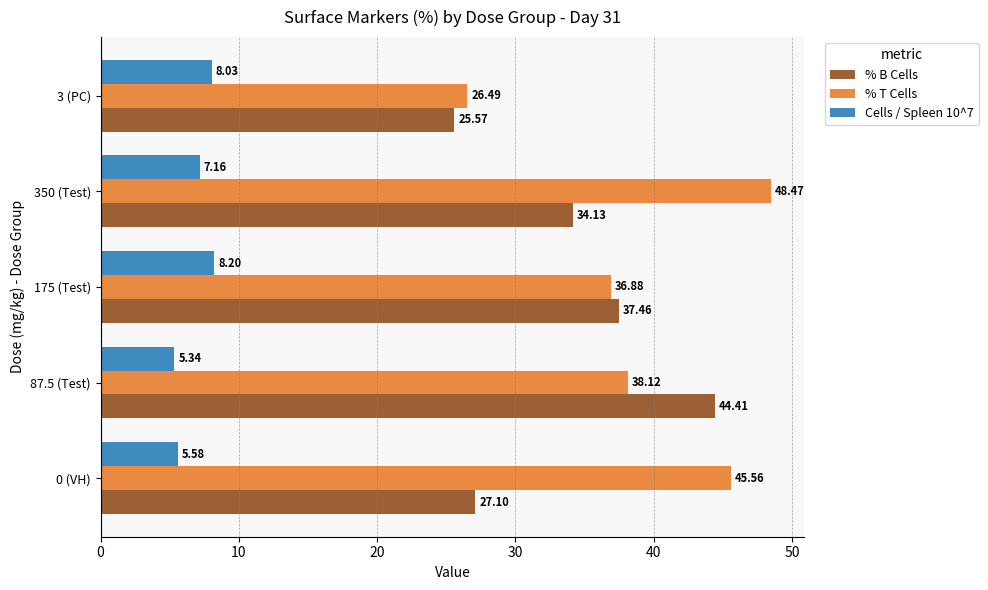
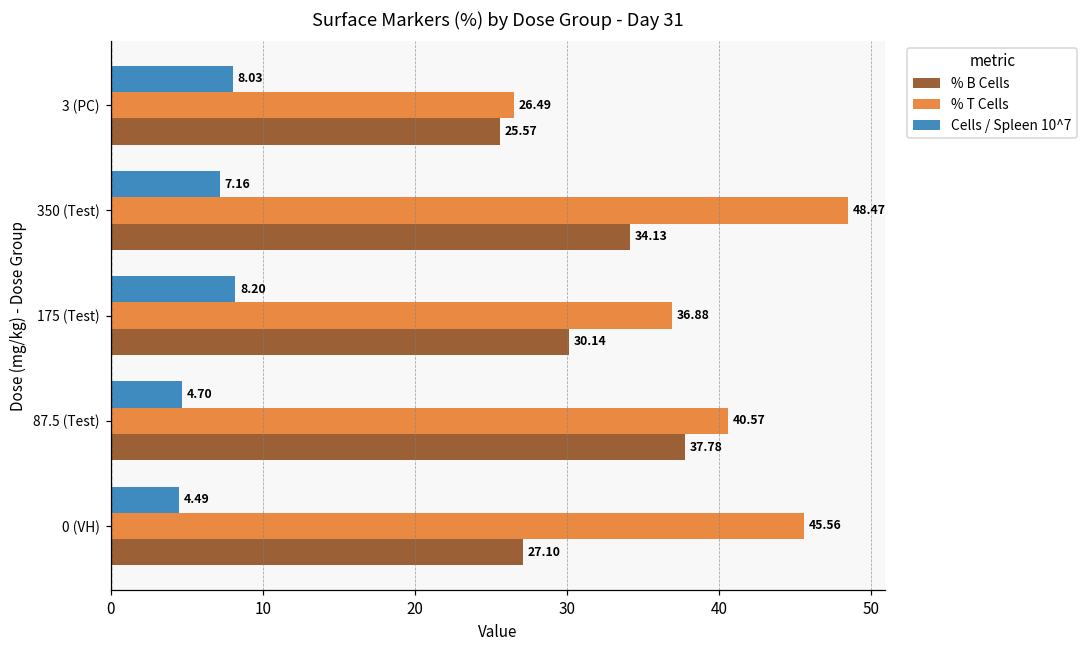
  {
    "% B Cells": {
      "3 (PC)": 25.57,
      "350 (Test)": 34.13,
-     "175 (Test)": 37.46,
-     "87.5 (Test)": 44.41,
+     "175 (Test)": 30.14,
+     "87.5 (Test)": 37.78,
      "0 (VH)": 27.10
    },
    "% T Cells": {
      "3 (PC)": 26.49,
      "350 (Test)": 48.47,
      "175 (Test)": 36.88,
-     "87.5 (Test)": 38.12,
+     "87.5 (Test)": 40.57,
      "0 (VH)": 45.56
    },
    "Cells / Spleen 10^7": {
      "3 (PC)": 8.03,
      "350 (Test)": 7.16,
      "175 (Test)": 8.20,
-     "87.5 (Test)": 5.34,
-     "0 (VH)": 5.58
+     "87.5 (Test)": 4.70,
+     "0 (VH)": 4.49
    }
  }
